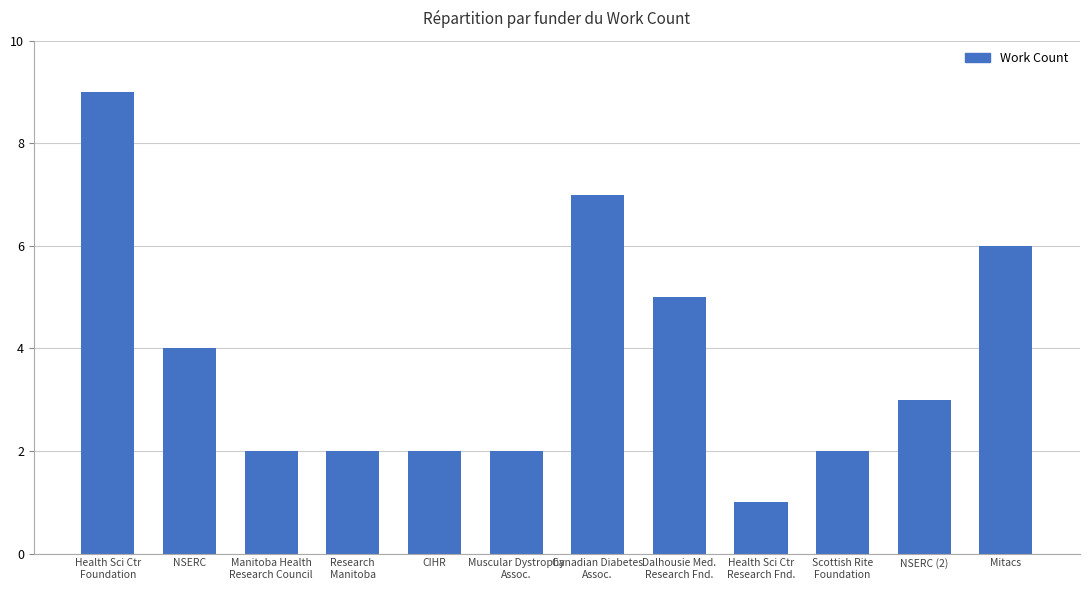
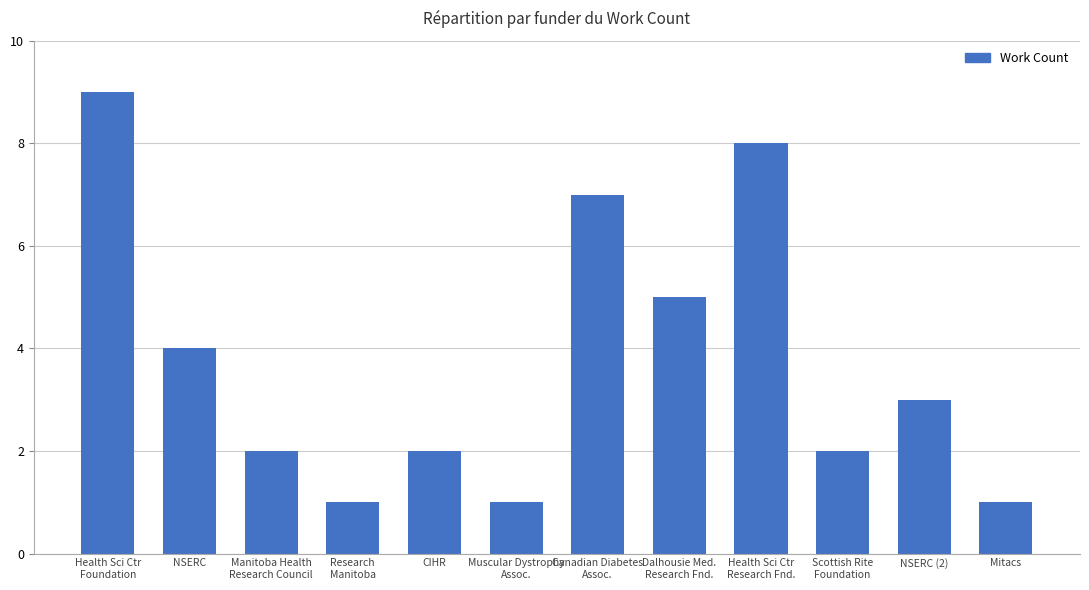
  {
    "Health Sci Ctr Foundation": 9,
    "NSERC": 4,
    "Manitoba Health Research Council": 2,
-   "Research Manitoba": 2,
+   "Research Manitoba": 1,
    "CIHR": 2,
-   "Muscular Dystrophy Assoc.": 2,
+   "Muscular Dystrophy Assoc.": 1,
    "Canadian Diabetes Assoc.": 7,
    "Dalhousie Med. Research Fnd.": 5,
-   "Health Sci Ctr Research Fnd.": 1,
+   "Health Sci Ctr Research Fnd.": 8,
    "Scottish Rite Foundation": 2,
    "NSERC (2)": 3,
-   "Mitacs": 6
+   "Mitacs": 1
  }
